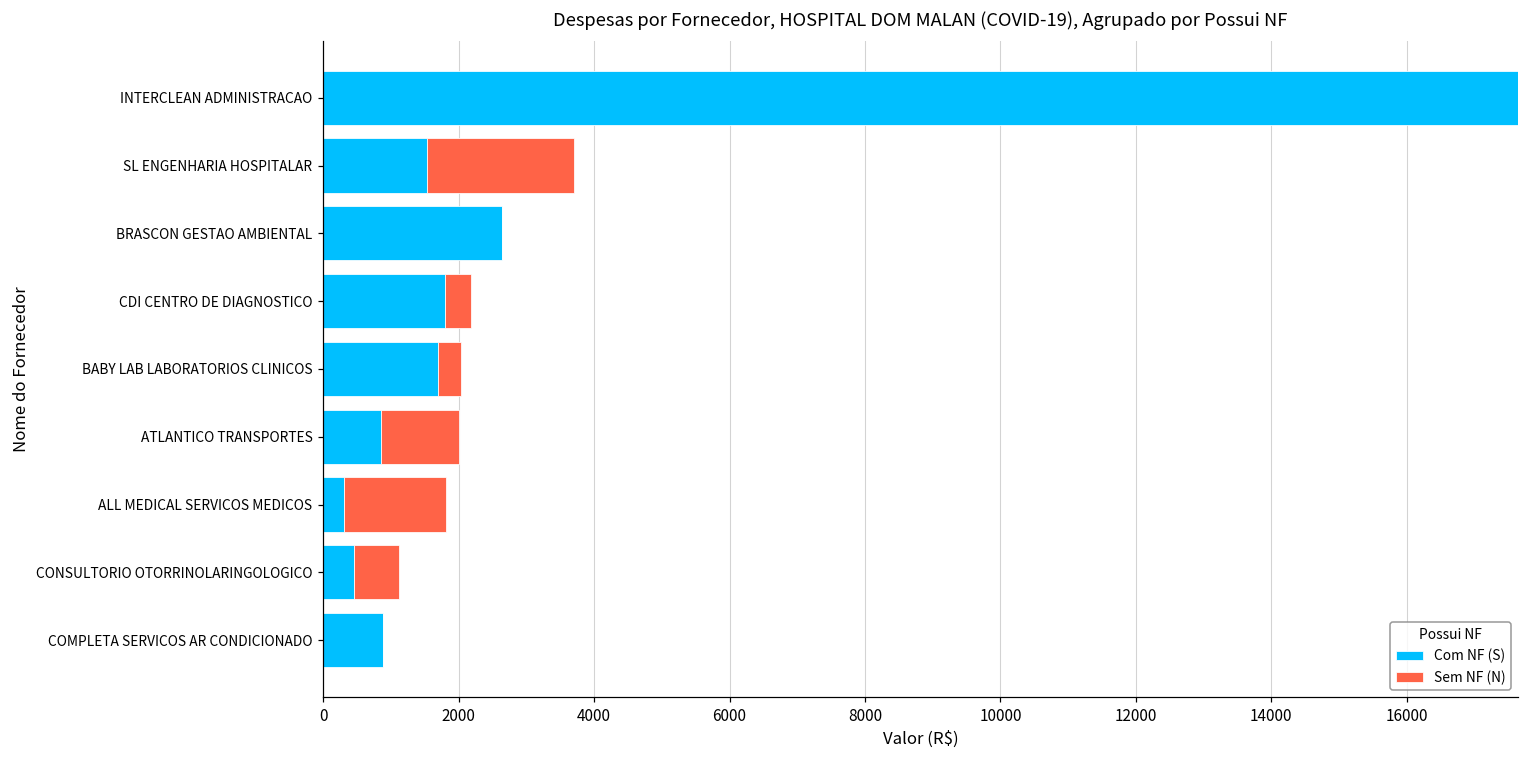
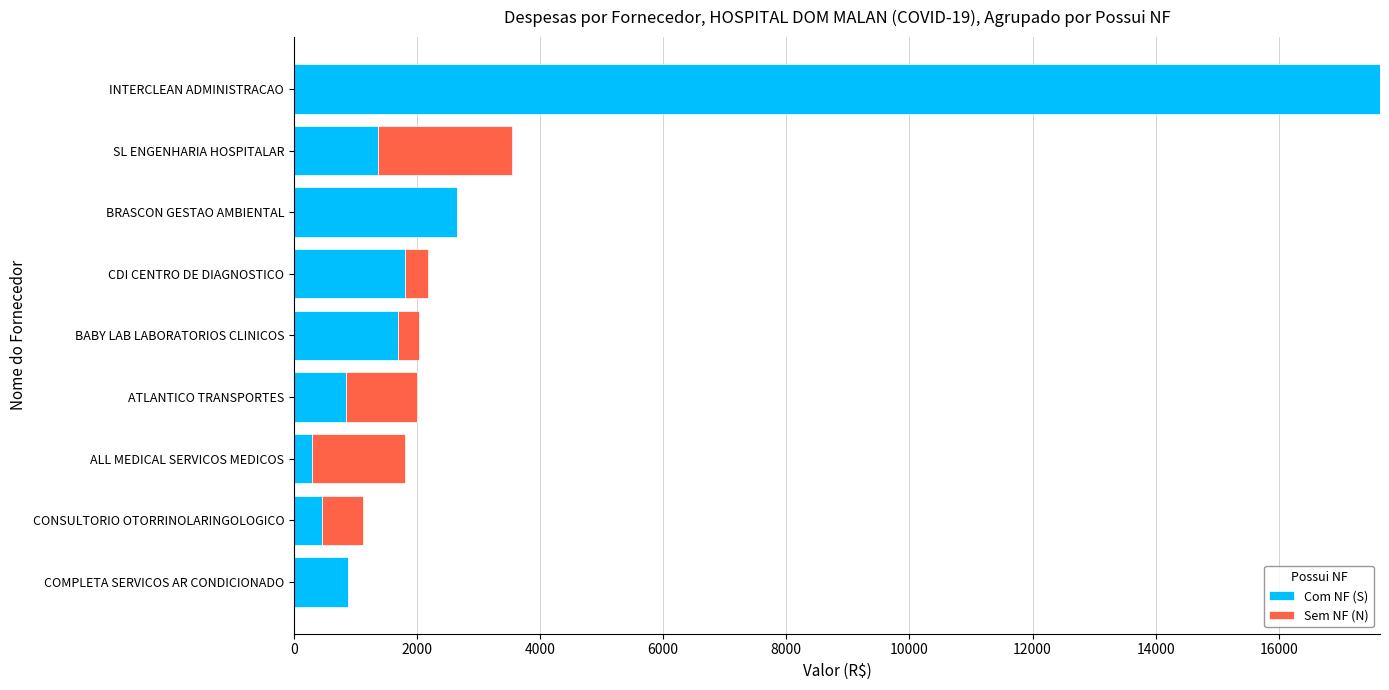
  {
    "Com NF (S)": {
      "INTERCLEAN ADMINISTRACAO": 17600,
-     "SL ENGENHARIA HOSPITALAR": 1500,
+     "SL ENGENHARIA HOSPITALAR": 1400,
      "BRASCON GESTAO AMBIENTAL": 2600,
      "CDI CENTRO DE DIAGNOSTICO": 1800,
      "BABY LAB LABORATORIOS CLINICOS": 1700,
      "ATLANTICO TRANSPORTES": 900,
      "ALL MEDICAL SERVICOS MEDICOS": 300,
      "CONSULTORIO OTORRINOLARINGOLOGICO": 500,
      "COMPLETA SERVICOS AR CONDICIONADO": 900
    },
    "Sem NF (N)": {
      "INTERCLEAN ADMINISTRACAO": 0,
      "SL ENGENHARIA HOSPITALAR": 2200,
      "BRASCON GESTAO AMBIENTAL": 0,
      "CDI CENTRO DE DIAGNOSTICO": 400,
      "BABY LAB LABORATORIOS CLINICOS": 300,
      "ATLANTICO TRANSPORTES": 1200,
      "ALL MEDICAL SERVICOS MEDICOS": 1500,
      "CONSULTORIO OTORRINOLARINGOLOGICO": 700,
      "COMPLETA SERVICOS AR CONDICIONADO": 0
    }
  }
